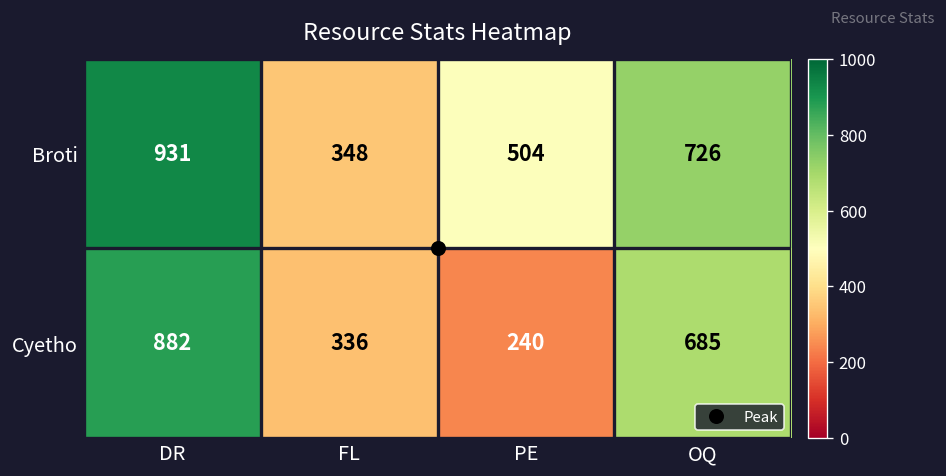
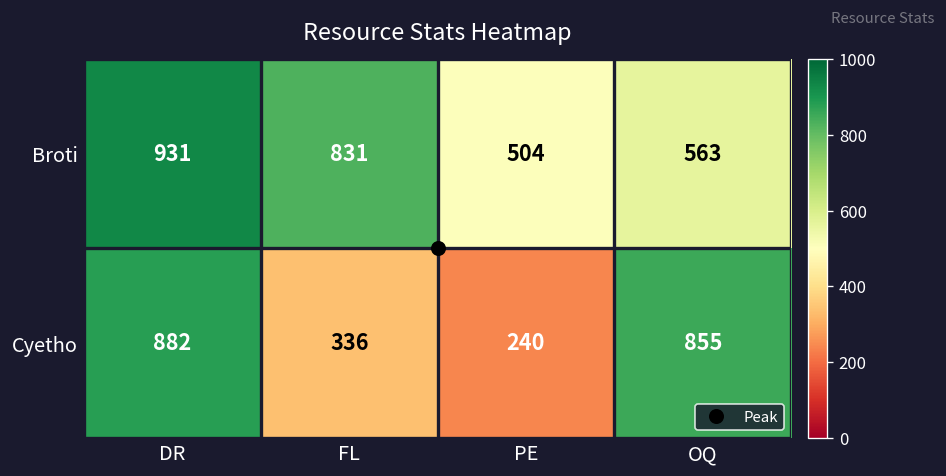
  {
    "Broti": {
      "DR": 931,
-     "FL": 348,
+     "FL": 831,
      "PE": 504,
-     "OQ": 726
+     "OQ": 563
    },
    "Cyetho": {
      "DR": 882,
      "FL": 336,
      "PE": 240,
-     "OQ": 685
+     "OQ": 855
    }
  }
